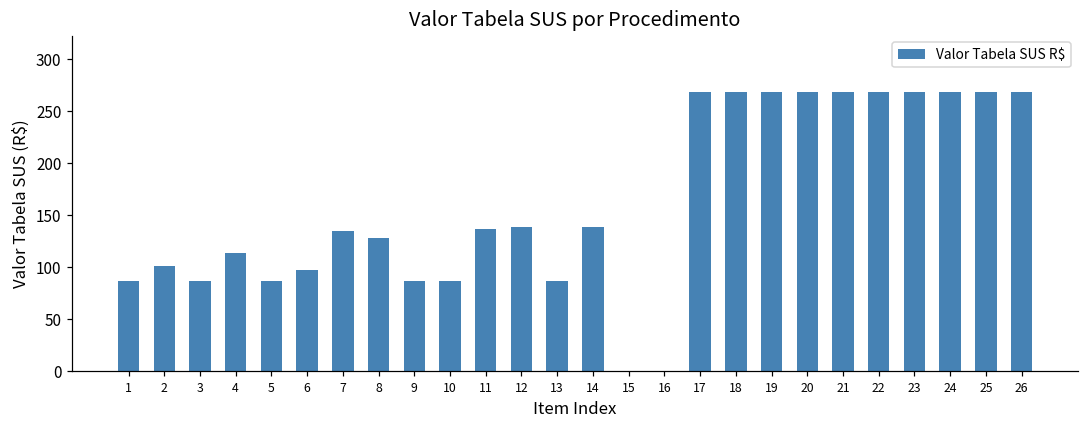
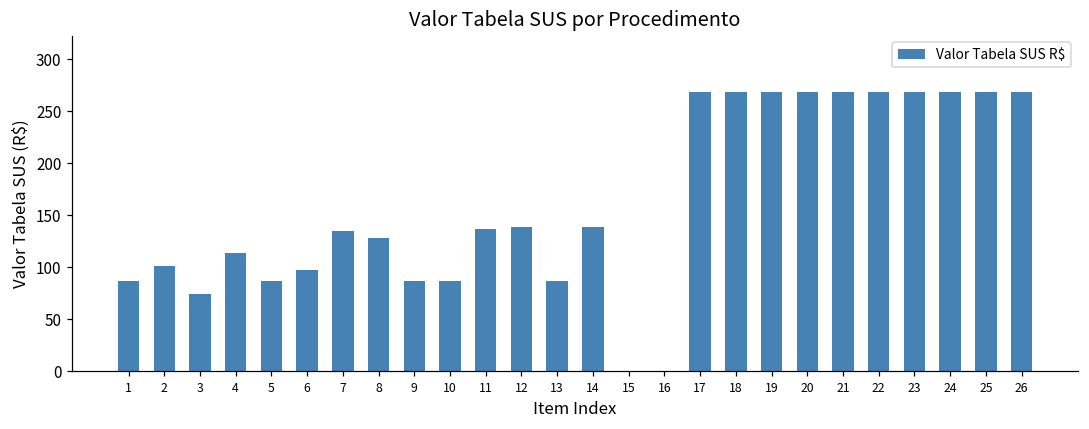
  {
    "1": 90,
    "2": 100,
-   "3": 90,
+   "3": 70,
    "4": 110,
    "5": 90,
    "6": 100,
    "7": 130,
    "8": 130,
    "9": 90,
    "10": 90,
    "11": 140,
    "12": 140,
    "13": 90,
    "14": 140,
    "15": 0,
    "16": 0,
    "17": 270,
    "18": 270,
    "19": 270,
    "20": 270,
    "21": 270,
    "22": 270,
    "23": 270,
    "24": 270,
    "25": 270,
    "26": 270
  }
